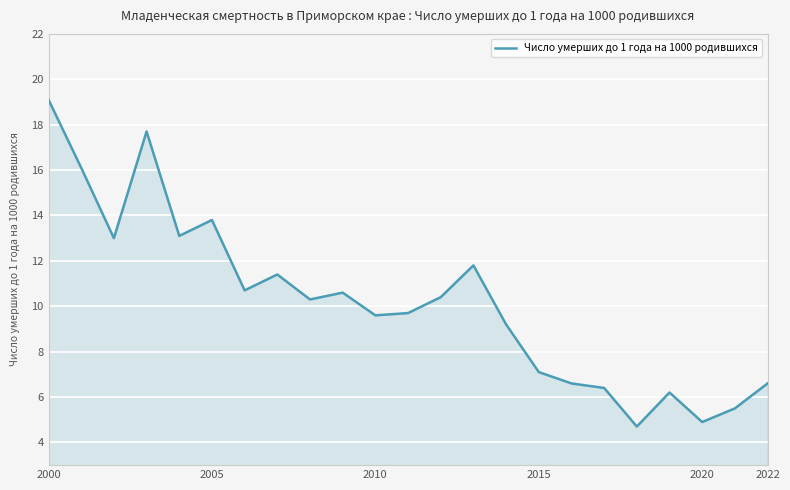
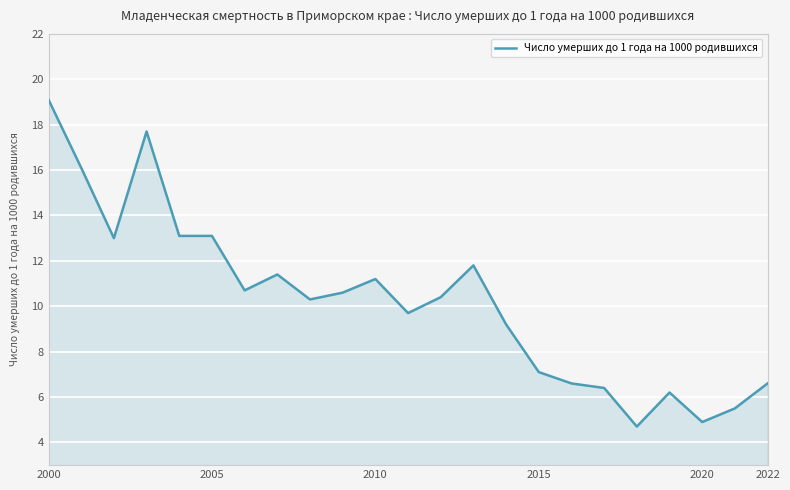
  {
    "2000": 19.1,
-   "2005": 13.8,
-   "2010": 9.6,
+   "2005": 13.1,
+   "2010": 11.2,
    "2015": 7.1,
    "2020": 4.9,
    "2022": 6.6
  }
